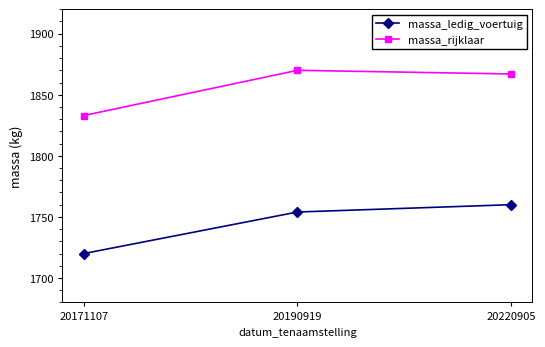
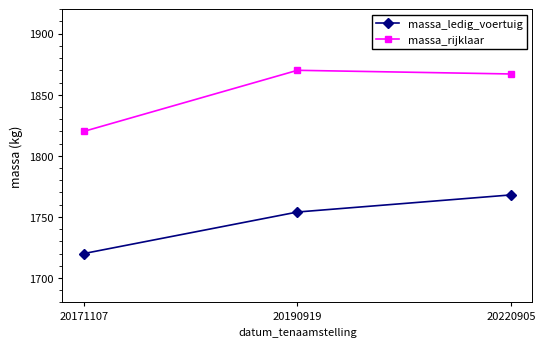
  {
    "massa_ledig_voertuig": {
      "20171107": 1720,
      "20190919": 1754,
-     "20220905": 1760
+     "20220905": 1768
    },
    "massa_rijklaar": {
-     "20171107": 1833,
+     "20171107": 1820,
      "20190919": 1870,
      "20220905": 1867
    }
  }
